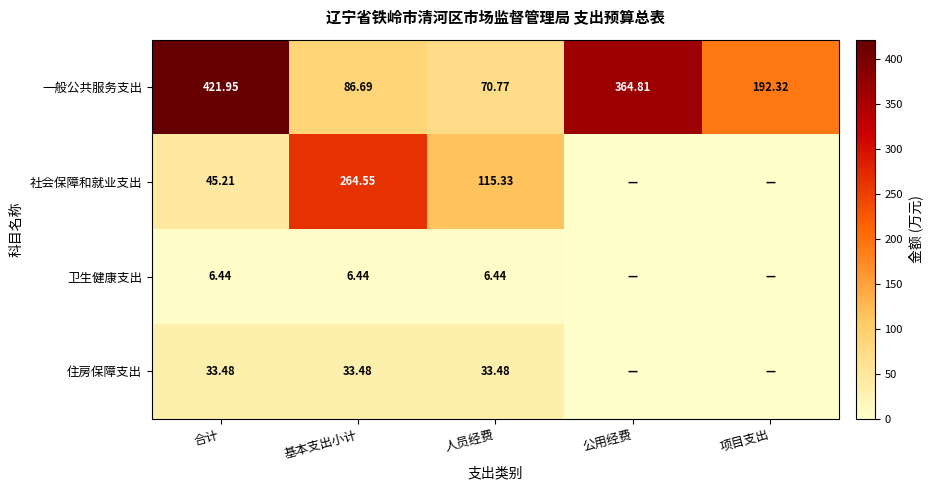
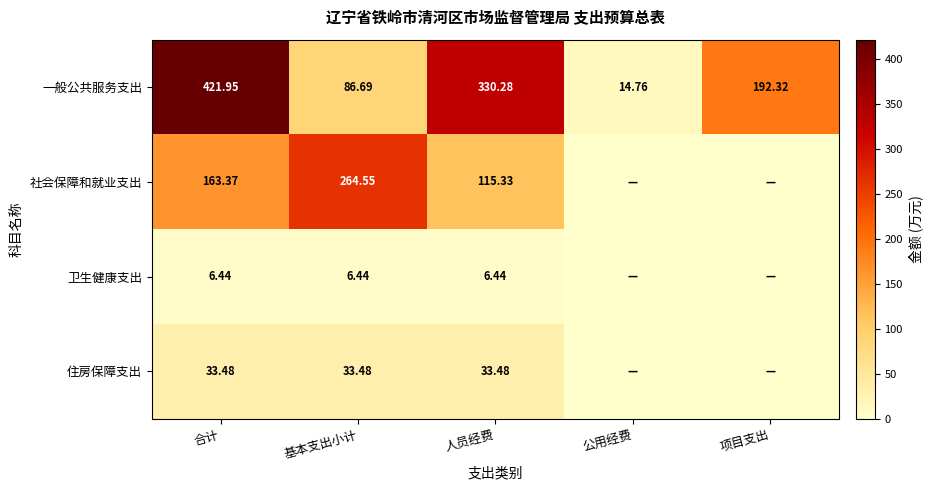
  {
    "一般公共服务支出": {
      "合计": 421.95,
      "基本支出小计": 86.69,
-     "人员经费": 70.77,
-     "公用经费": 364.81,
+     "人员经费": 330.28,
+     "公用经费": 14.76,
      "项目支出": 192.32
    },
    "社会保障和就业支出": {
-     "合计": 45.21,
+     "合计": 163.37,
      "基本支出小计": 264.55,
      "人员经费": 115.33
    },
    "卫生健康支出": {
      "合计": 6.44,
      "基本支出小计": 6.44,
      "人员经费": 6.44
    },
    "住房保障支出": {
      "合计": 33.48,
      "基本支出小计": 33.48,
      "人员经费": 33.48
    }
  }
